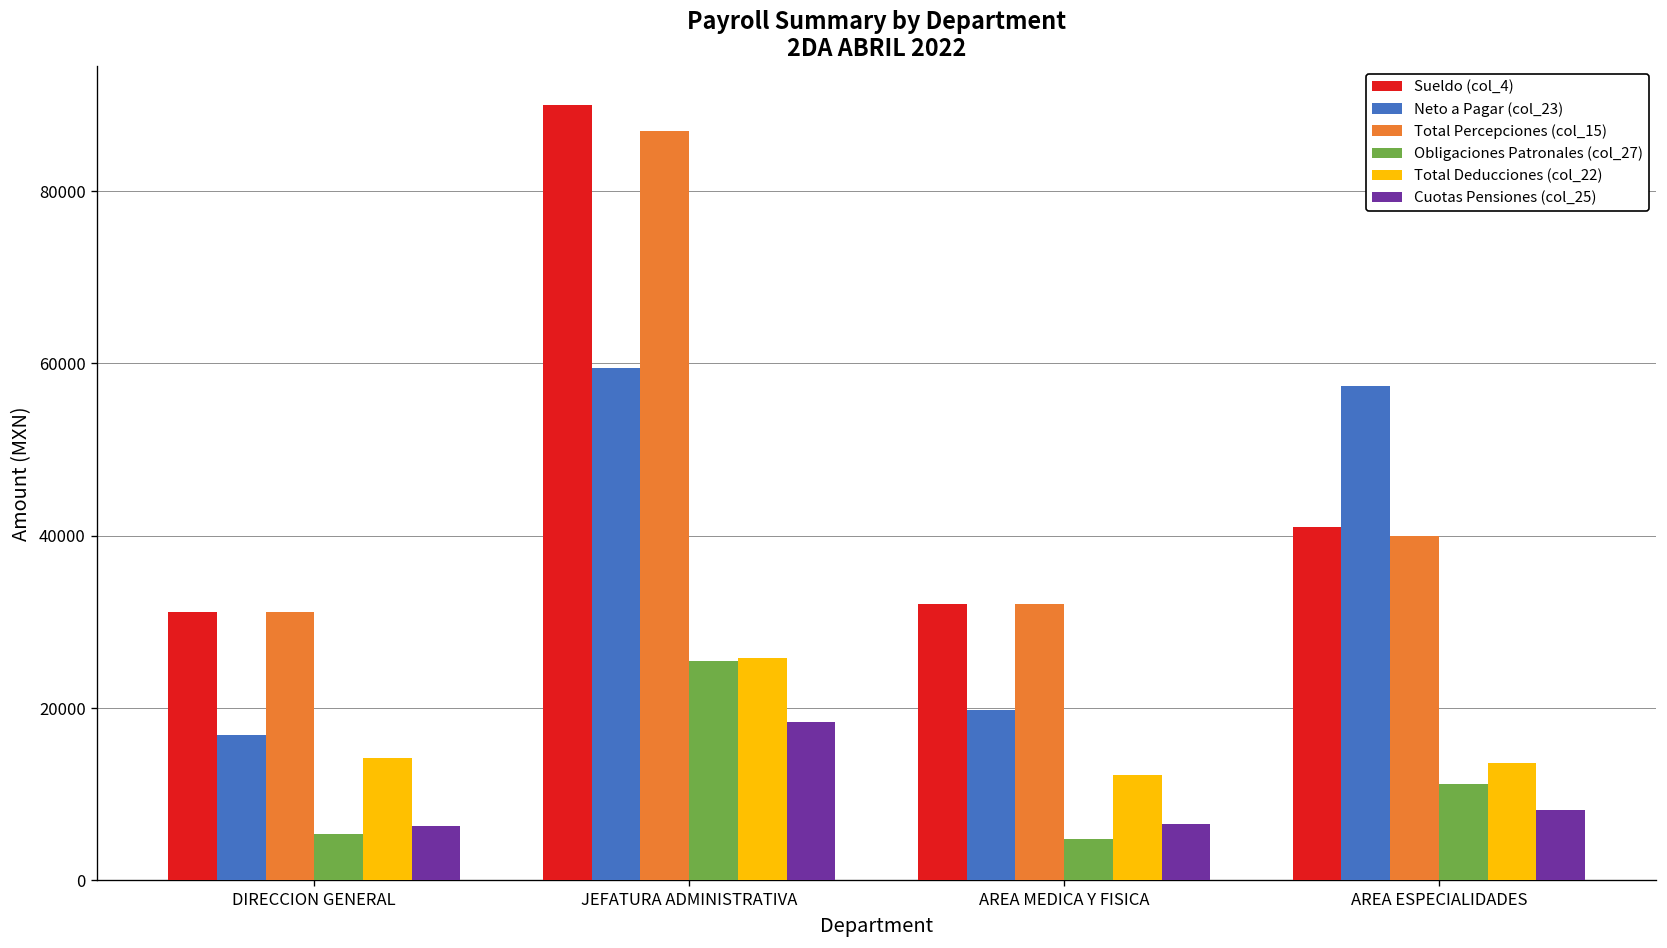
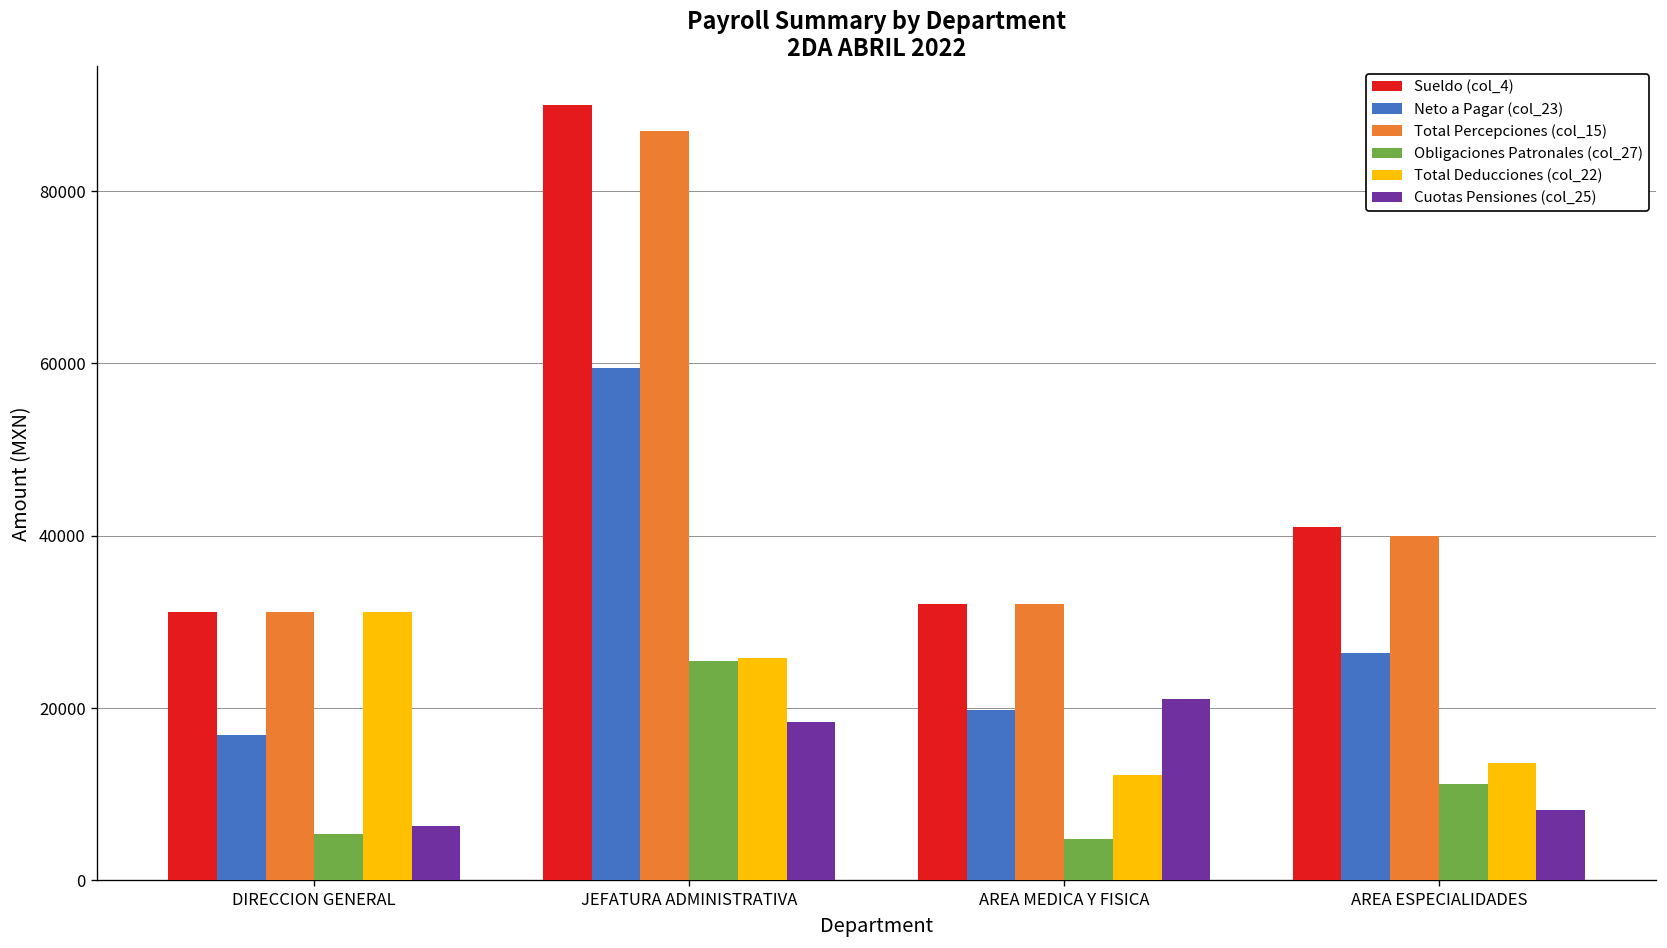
  {
    "Sueldo (col_4)": {
      "DIRECCION GENERAL": 31000,
      "JEFATURA ADMINISTRATIVA": 90000,
      "AREA MEDICA Y FISICA": 32000,
      "AREA ESPECIALIDADES": 41000
    },
    "Neto a Pagar (col_23)": {
      "DIRECCION GENERAL": 17000,
      "JEFATURA ADMINISTRATIVA": 59000,
      "AREA MEDICA Y FISICA": 20000,
-     "AREA ESPECIALIDADES": 57000
+     "AREA ESPECIALIDADES": 26000
    },
    "Total Percepciones (col_15)": {
      "DIRECCION GENERAL": 31000,
      "JEFATURA ADMINISTRATIVA": 87000,
      "AREA MEDICA Y FISICA": 32000,
      "AREA ESPECIALIDADES": 40000
    },
    "Obligaciones Patronales (col_27)": {
      "DIRECCION GENERAL": 5000,
      "JEFATURA ADMINISTRATIVA": 25000,
      "AREA MEDICA Y FISICA": 5000,
      "AREA ESPECIALIDADES": 11000
    },
    "Total Deducciones (col_22)": {
-     "DIRECCION GENERAL": 14000,
+     "DIRECCION GENERAL": 31000,
      "JEFATURA ADMINISTRATIVA": 26000,
      "AREA MEDICA Y FISICA": 12000,
      "AREA ESPECIALIDADES": 14000
    },
    "Cuotas Pensiones (col_25)": {
      "DIRECCION GENERAL": 6000,
      "JEFATURA ADMINISTRATIVA": 18000,
-     "AREA MEDICA Y FISICA": 7000,
+     "AREA MEDICA Y FISICA": 21000,
      "AREA ESPECIALIDADES": 8000
    }
  }
